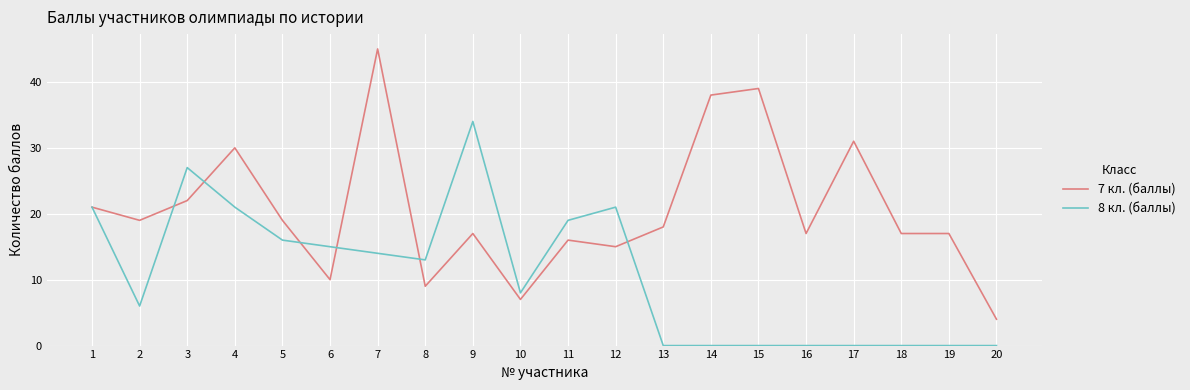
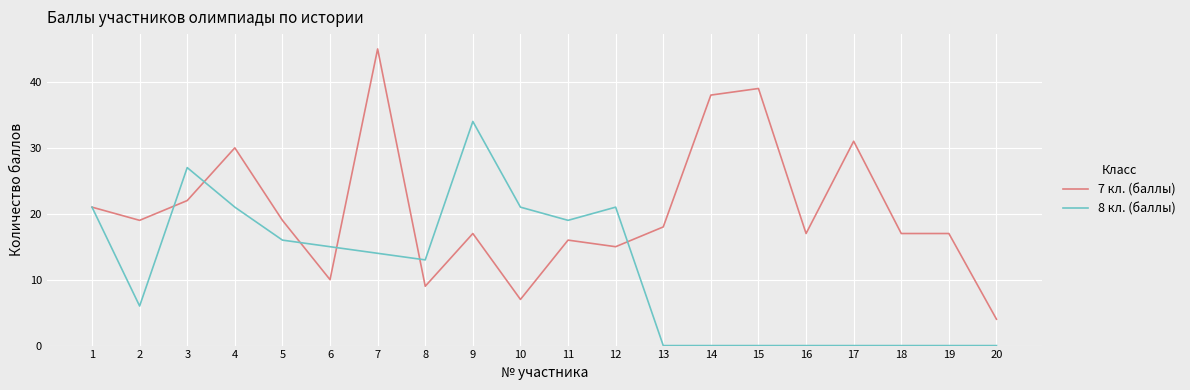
  {
    "7 кл. (баллы)": {
      "2": 19,
      "3": 22,
      "4": 30,
      "5": 19,
      "6": 10,
      "7": 45,
      "8": 9,
      "9": 17,
      "10": 7,
      "11": 16,
      "12": 15,
      "13": 18,
      "14": 38,
      "15": 39,
      "16": 17,
      "17": 31,
      "18": 17,
      "19": 17,
      "20": 4
    },
    "8 кл. (баллы)": {
      "2": 6,
      "3": 27,
      "4": 21,
      "5": 16,
      "6": 15,
      "7": 14,
      "8": 13,
      "9": 34,
-     "10": 8,
+     "10": 21,
      "11": 19,
      "12": 21,
      "13": 0,
      "14": 0,
      "15": 0,
      "16": 0,
      "17": 0,
      "18": 0,
      "19": 0,
      "20": 0
    }
  }
